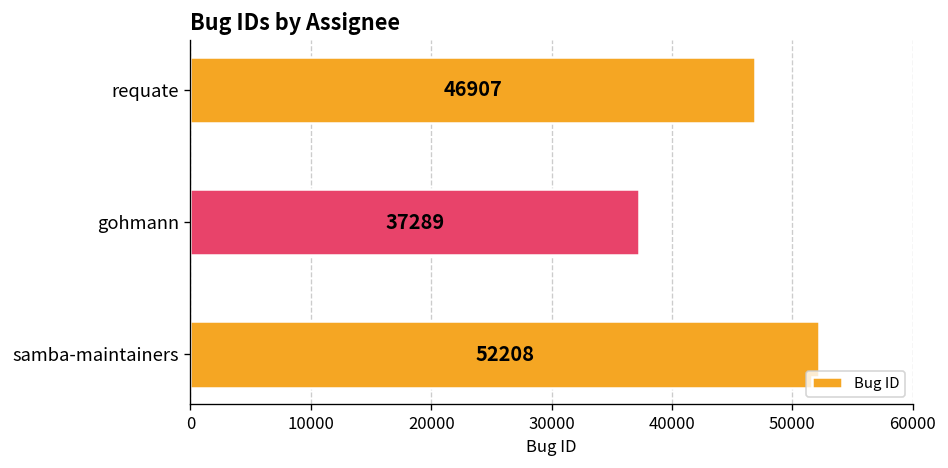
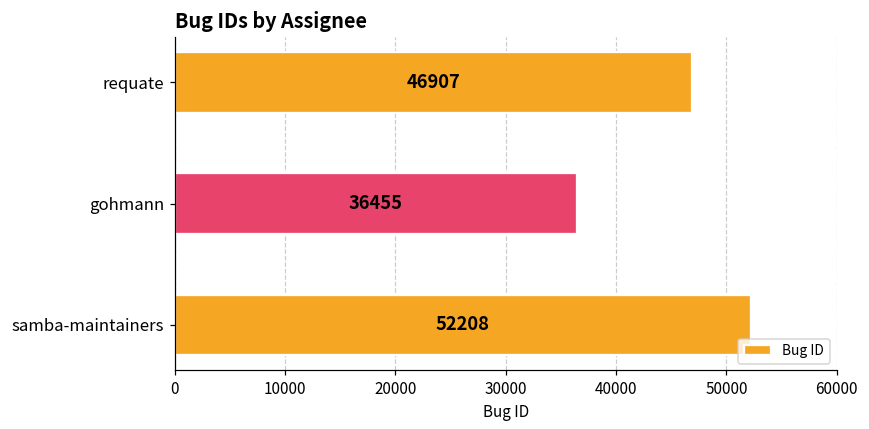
  {
    "requate": 46907,
-   "gohmann": 37289,
+   "gohmann": 36455,
    "samba-maintainers": 52208
  }
